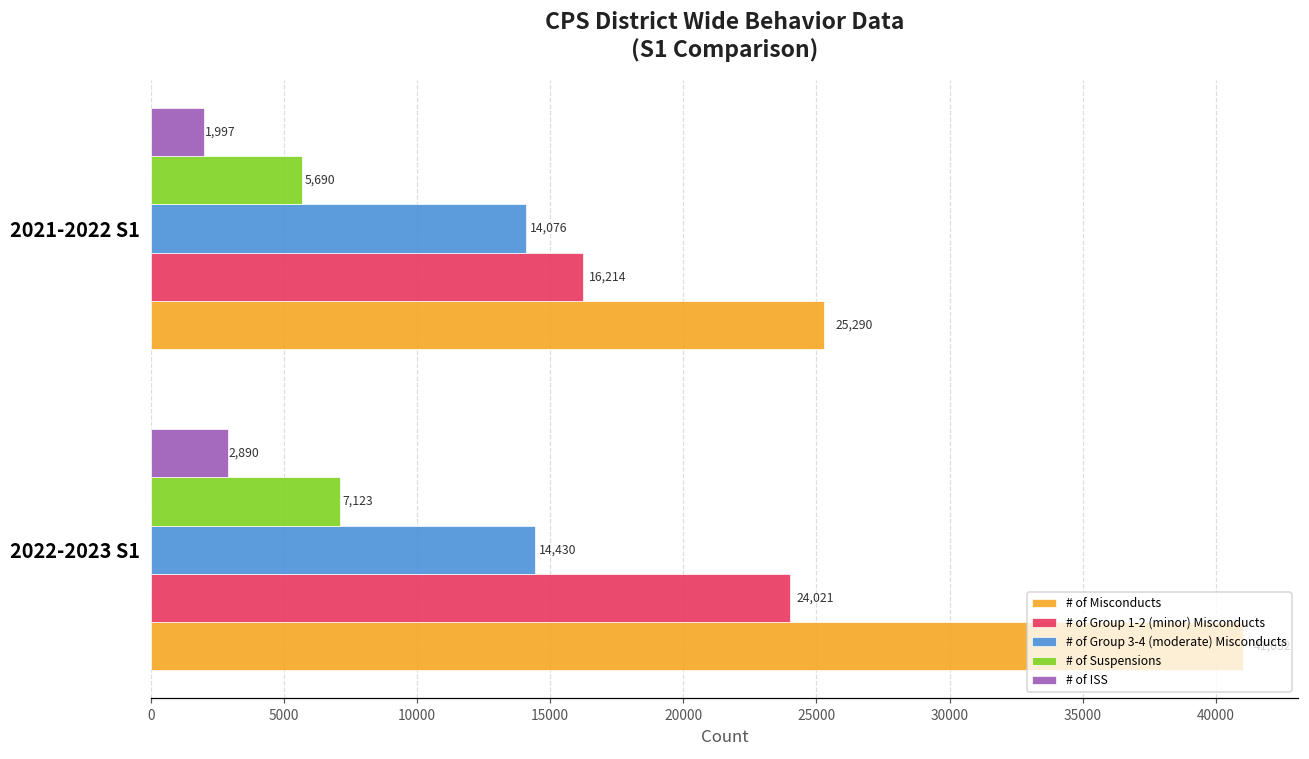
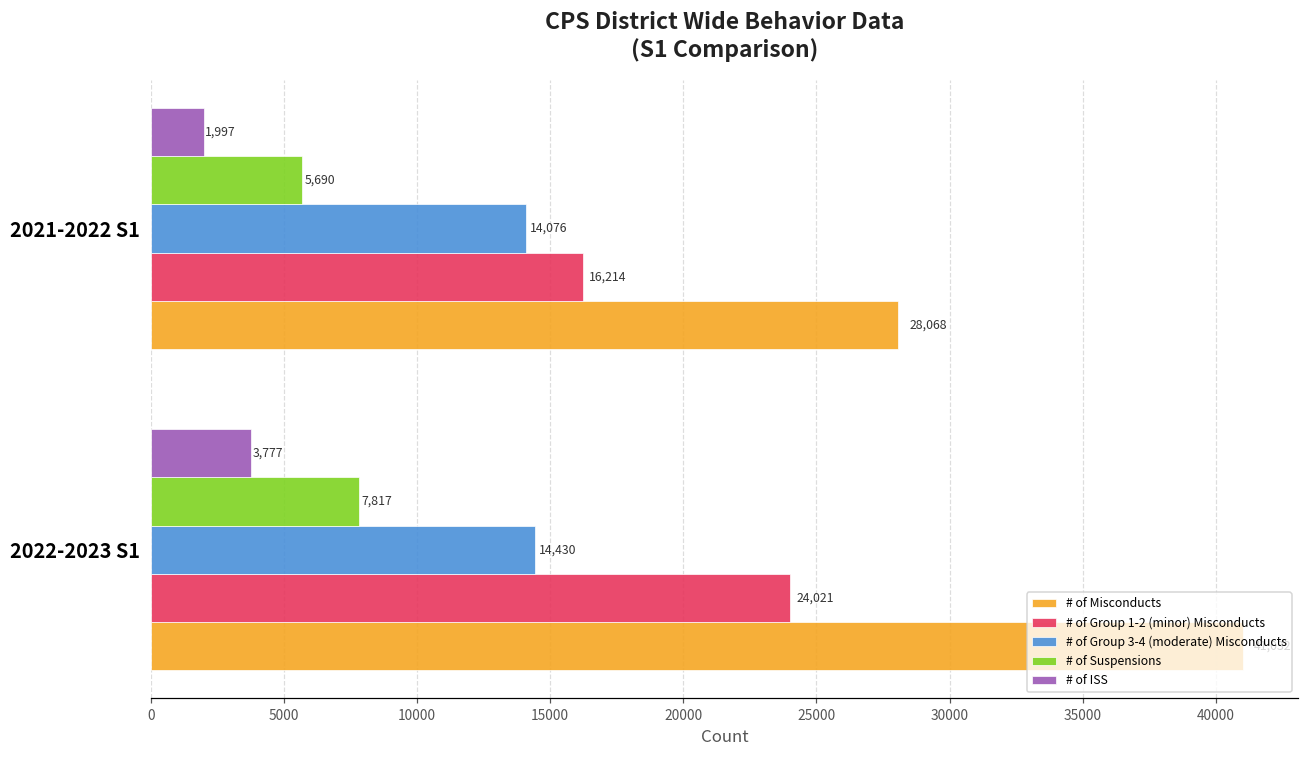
  {
    "# of Misconducts": {
-     "2021-2022 S1": "25,290"
+     "2021-2022 S1": "28,068"
    },
    "# of Group 1-2 (minor) Misconducts": {
      "2021-2022 S1": "16,214",
      "2022-2023 S1": "24,021"
    },
    "# of Group 3-4 (moderate) Misconducts": {
      "2021-2022 S1": "14,076",
      "2022-2023 S1": "14,430"
    },
    "# of Suspensions": {
      "2021-2022 S1": "5,690",
-     "2022-2023 S1": "7,123"
+     "2022-2023 S1": "7,817"
    },
    "# of ISS": {
      "2021-2022 S1": "1,997",
-     "2022-2023 S1": "2,890"
+     "2022-2023 S1": "3,777"
    }
  }
